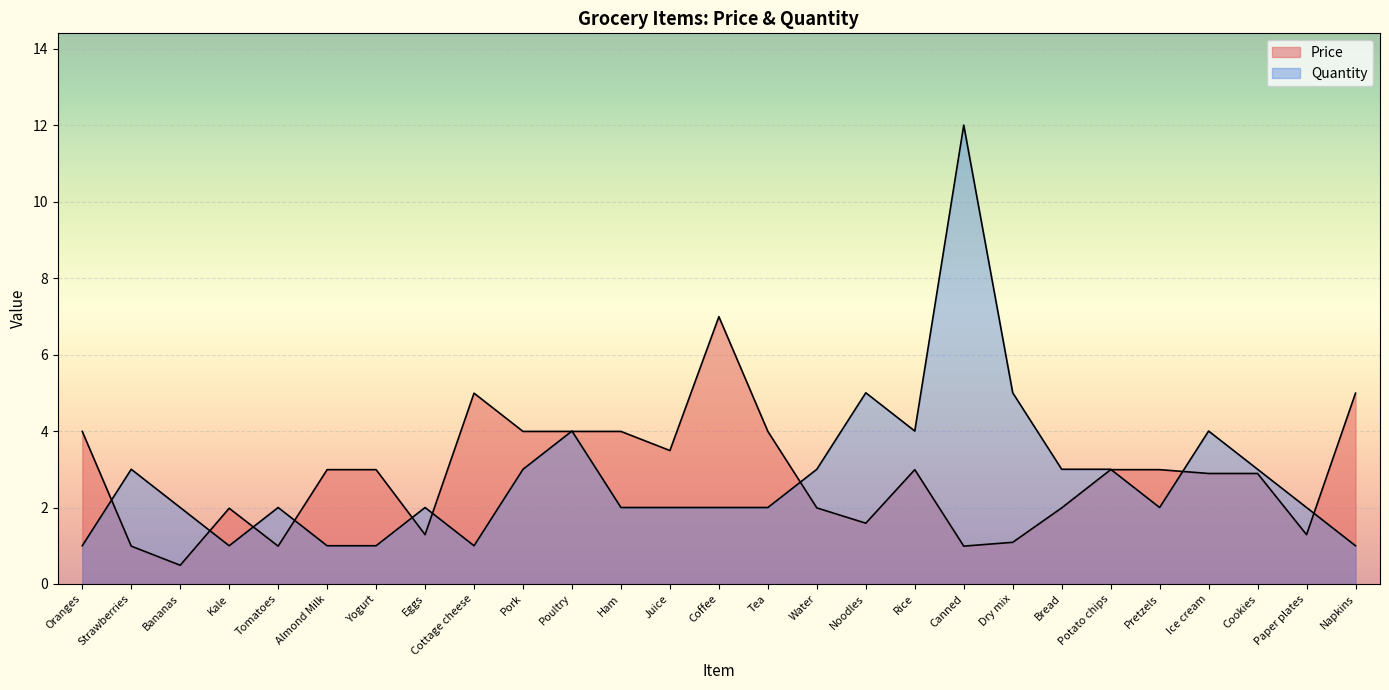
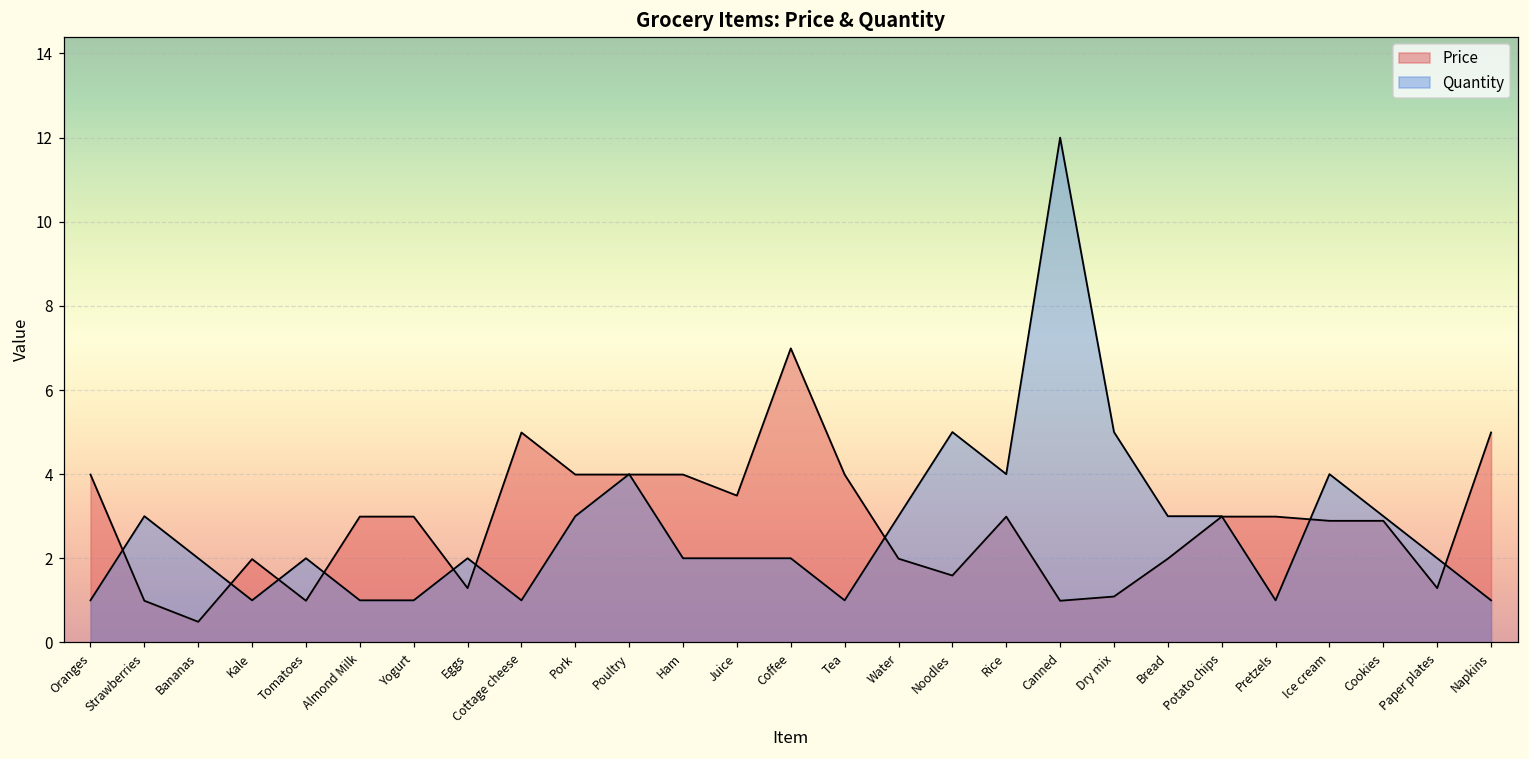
  {
    "Price": {
      "Oranges": 4,
      "Strawberries": 1,
      "Bananas": 0.5,
      "Kale": 2,
      "Tomatoes": 1,
      "Almond Milk": 3,
      "Yogurt": 3,
      "Eggs": 1.3,
      "Cottage cheese": 5,
      "Pork": 4,
      "Ham": 4,
      "Juice": 3.5,
      "Coffee": 7,
      "Tea": 4,
      "Water": 2,
      "Noodles": 1.6,
      "Rice": 3,
      "Canned": 1,
      "Dry mix": 1.1,
      "Bread": 2,
      "Pretzels": 3,
      "Ice cream": 2.9,
      "Cookies": 2.9,
      "Paper plates": 1.3,
      "Napkins": 5
    },
    "Quantity": {
      "Oranges": 1,
      "Strawberries": 3,
      "Bananas": 2,
      "Kale": 1,
      "Tomatoes": 2,
      "Almond Milk": 1,
      "Yogurt": 1,
      "Eggs": 2,
      "Cottage cheese": 1,
      "Pork": 3,
      "Ham": 2,
      "Juice": 2,
      "Coffee": 2,
-     "Tea": 2,
+     "Tea": 1,
      "Water": 3,
      "Noodles": 5,
      "Rice": 4,
      "Canned": 12,
      "Dry mix": 5,
      "Bread": 3,
-     "Pretzels": 2,
+     "Pretzels": 1,
      "Ice cream": 4,
      "Cookies": 3,
      "Paper plates": 2,
      "Napkins": 1
    }
  }
